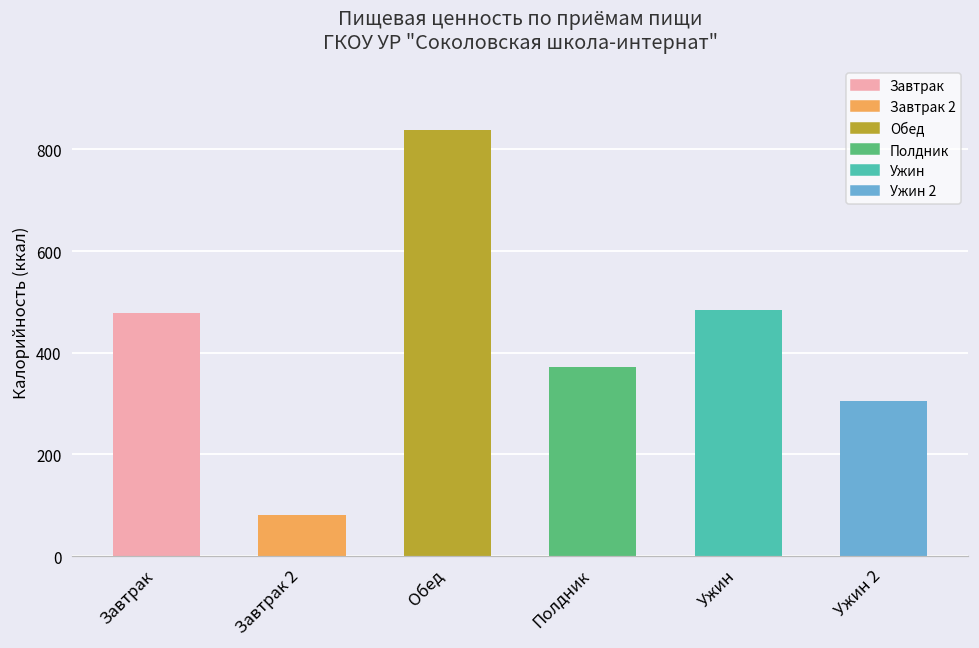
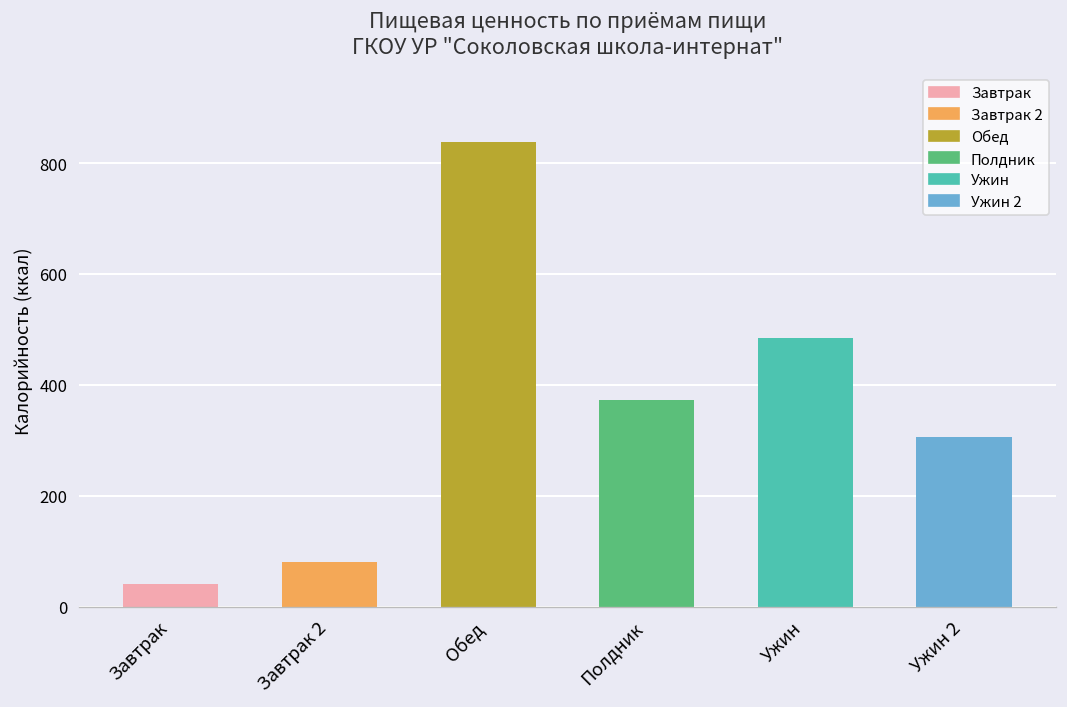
  {
-   "Завтрак": 480,
+   "Завтрак": 40,
    "Завтрак 2": 80,
    "Обед": 840,
    "Полдник": 370,
    "Ужин": 480,
    "Ужин 2": 310
  }
